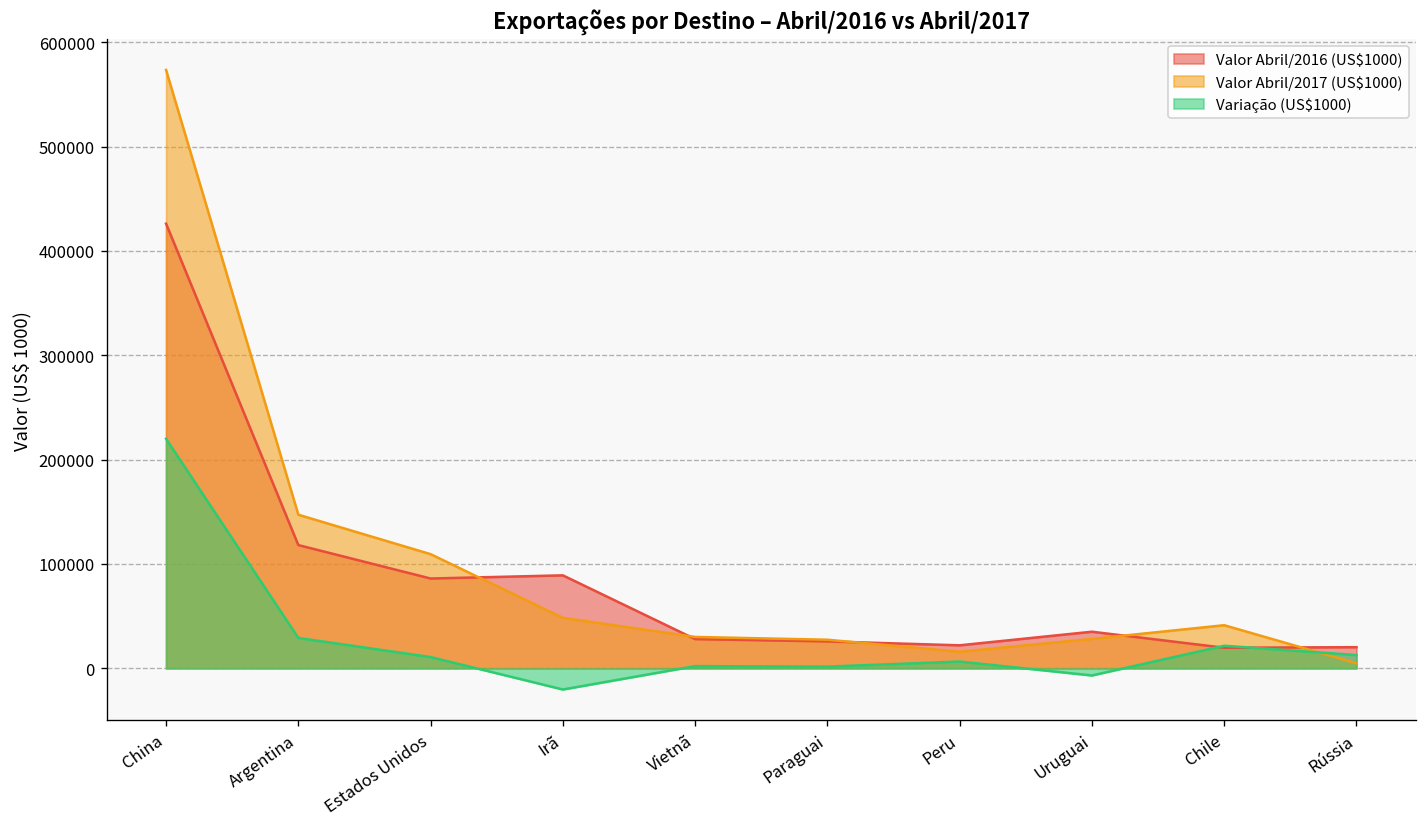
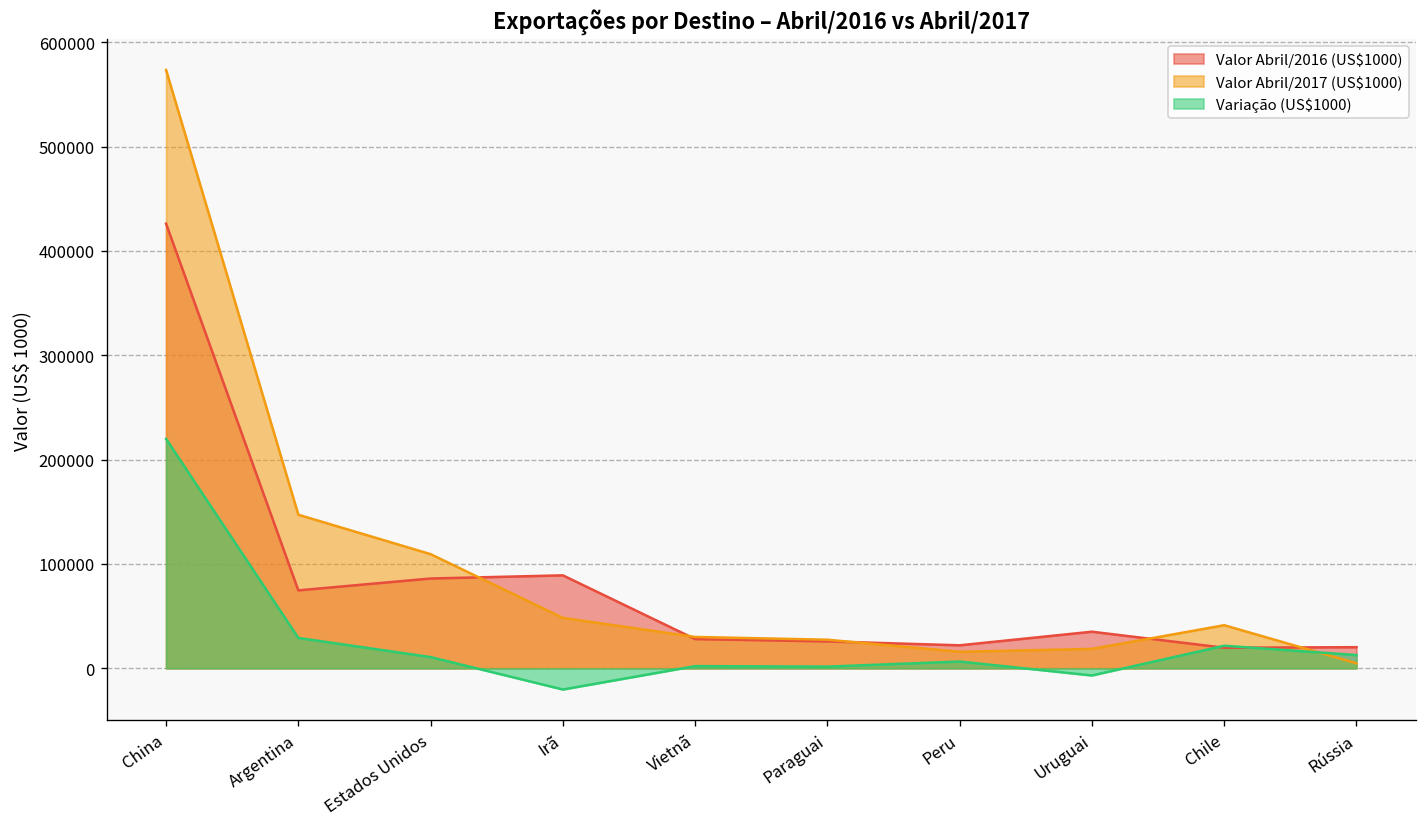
  {
    "Valor Abril/2016 (US$1000)": {
      "China": 430000,
-     "Argentina": 120000,
+     "Argentina": 70000,
      "Estados Unidos": 90000,
      "Irã": 90000,
      "Peru": 20000,
      "Uruguai": 40000,
      "Rússia": 20000
    },
    "Valor Abril/2017 (US$1000)": {
      "China": 570000,
      "Argentina": 150000,
      "Estados Unidos": 110000,
      "Irã": 50000,
      "Peru": 20000,
-     "Uruguai": 30000,
+     "Uruguai": 20000,
      "Chile": 40000,
      "Rússia": 0
    }
  }
